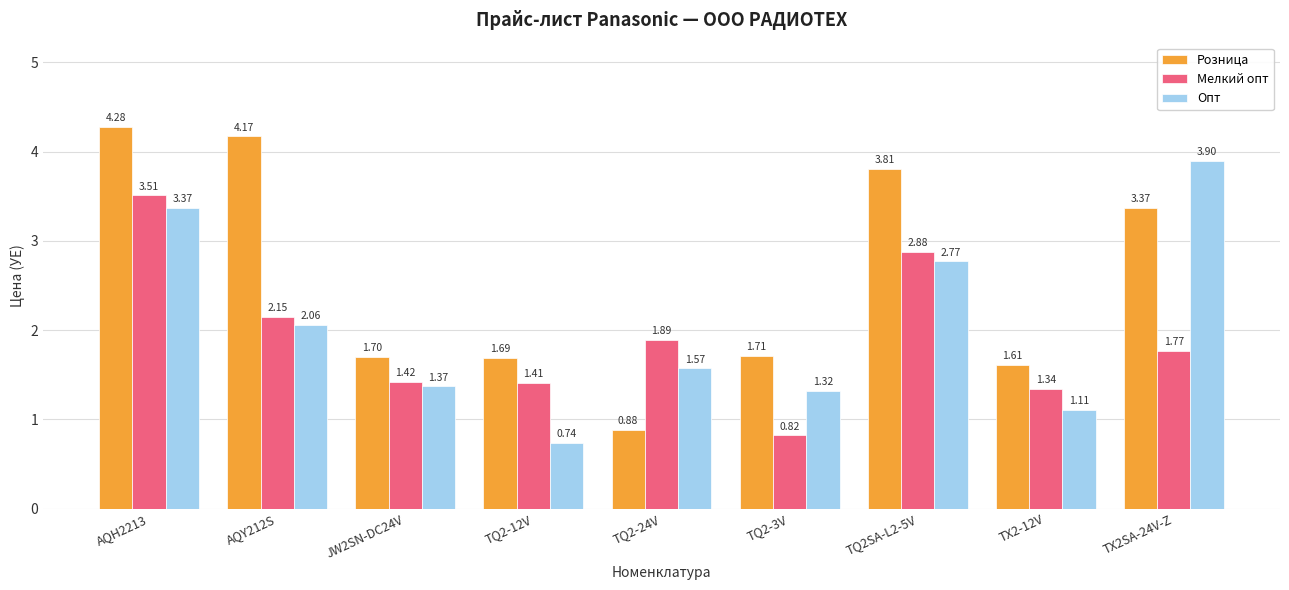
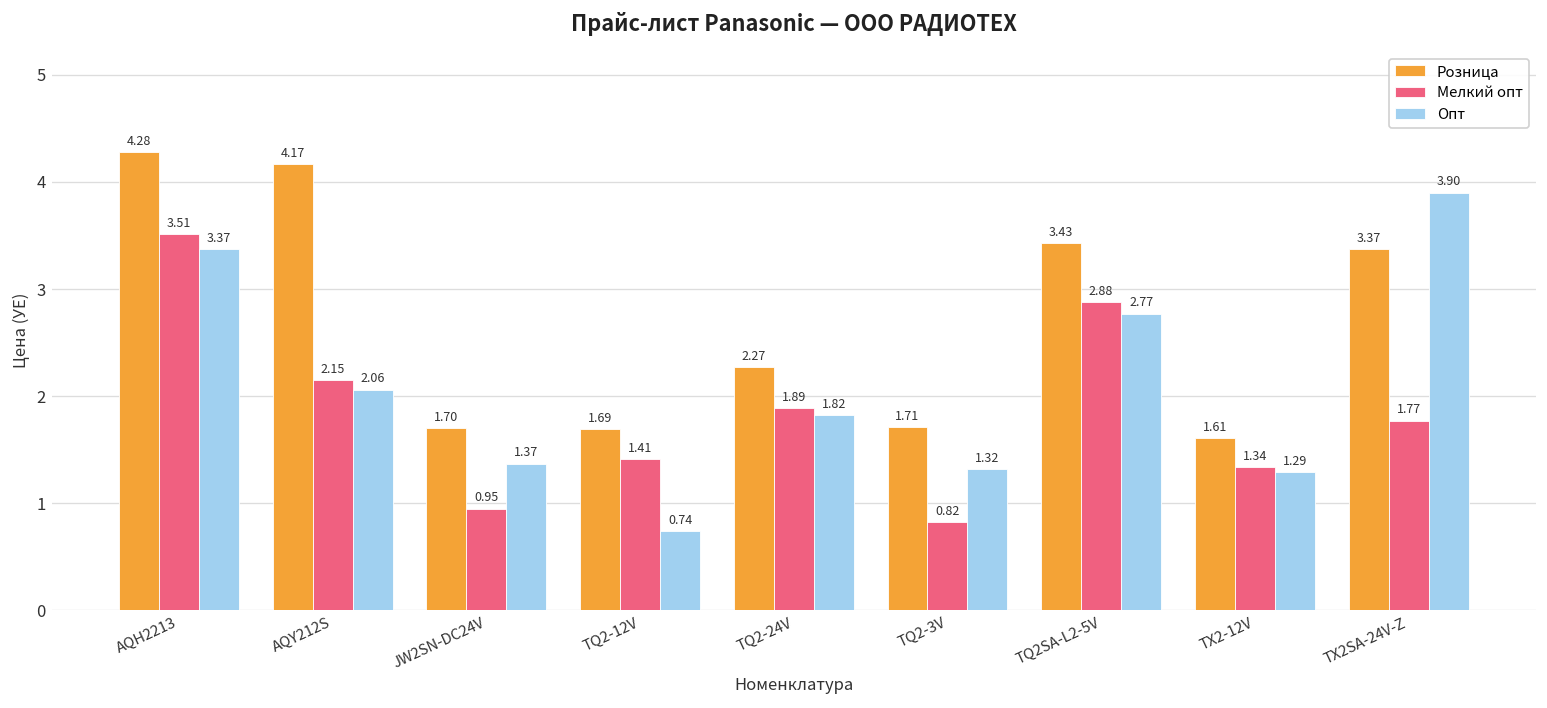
  {
    "Розница": {
      "AQH2213": 4.28,
      "AQY212S": 4.17,
      "JW2SN-DC24V": 1.70,
      "TQ2-12V": 1.69,
-     "TQ2-24V": 0.88,
+     "TQ2-24V": 2.27,
      "TQ2-3V": 1.71,
-     "TQ2SA-L2-5V": 3.81,
+     "TQ2SA-L2-5V": 3.43,
      "TX2-12V": 1.61,
      "TX2SA-24V-Z": 3.37
    },
    "Мелкий опт": {
      "AQH2213": 3.51,
      "AQY212S": 2.15,
-     "JW2SN-DC24V": 1.42,
+     "JW2SN-DC24V": 0.95,
      "TQ2-12V": 1.41,
      "TQ2-24V": 1.89,
      "TQ2-3V": 0.82,
      "TQ2SA-L2-5V": 2.88,
      "TX2-12V": 1.34,
      "TX2SA-24V-Z": 1.77
    },
    "Опт": {
      "AQH2213": 3.37,
      "AQY212S": 2.06,
      "JW2SN-DC24V": 1.37,
      "TQ2-12V": 0.74,
-     "TQ2-24V": 1.57,
+     "TQ2-24V": 1.82,
      "TQ2-3V": 1.32,
      "TQ2SA-L2-5V": 2.77,
-     "TX2-12V": 1.11,
+     "TX2-12V": 1.29,
      "TX2SA-24V-Z": 3.90
    }
  }
